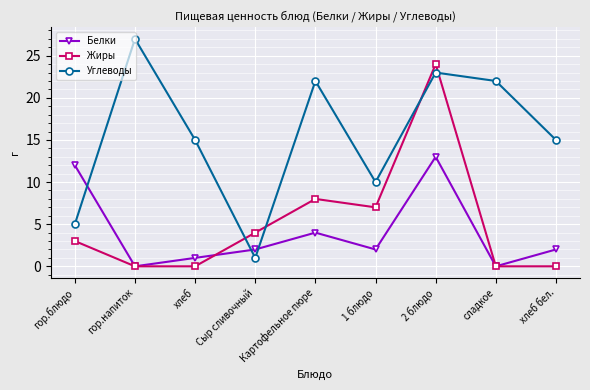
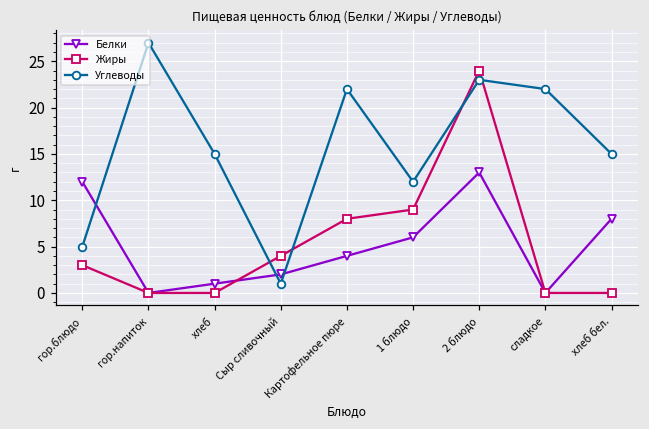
  {
    "Белки": {
      "гор.блюдо": 12,
      "хлеб": 1,
      "Сыр сливочный": 2,
      "Картофельное пюре": 4,
-     "1 блюдо": 2,
+     "1 блюдо": 6,
      "2 блюдо": 13,
-     "хлеб бел.": 2
+     "хлеб бел.": 8
    },
    "Жиры": {
      "гор.блюдо": 3,
      "хлеб": 0,
      "Сыр сливочный": 4,
      "Картофельное пюре": 8,
-     "1 блюдо": 7,
+     "1 блюдо": 9,
      "2 блюдо": 24,
      "хлеб бел.": 0
    },
    "Углеводы": {
      "гор.блюдо": 5,
      "хлеб": 15,
      "Сыр сливочный": 1,
      "Картофельное пюре": 22,
-     "1 блюдо": 10,
+     "1 блюдо": 12,
      "2 блюдо": 23,
      "сладкое": 22,
      "хлеб бел.": 15
    }
  }
